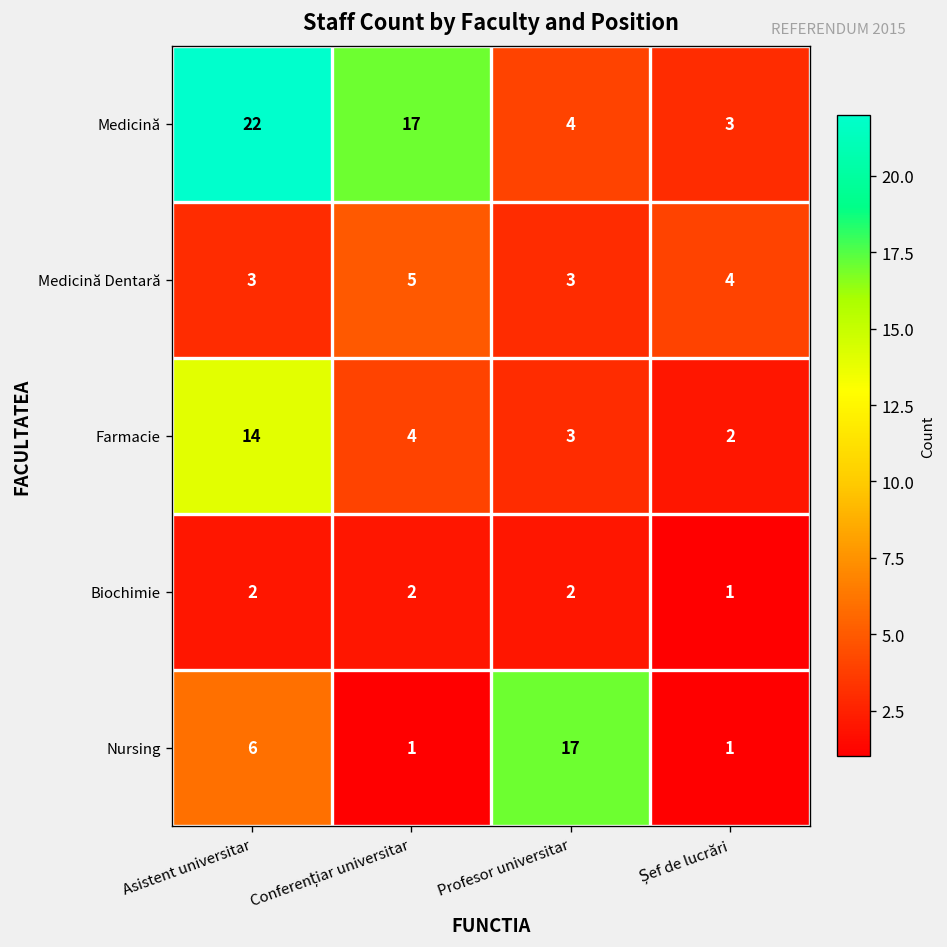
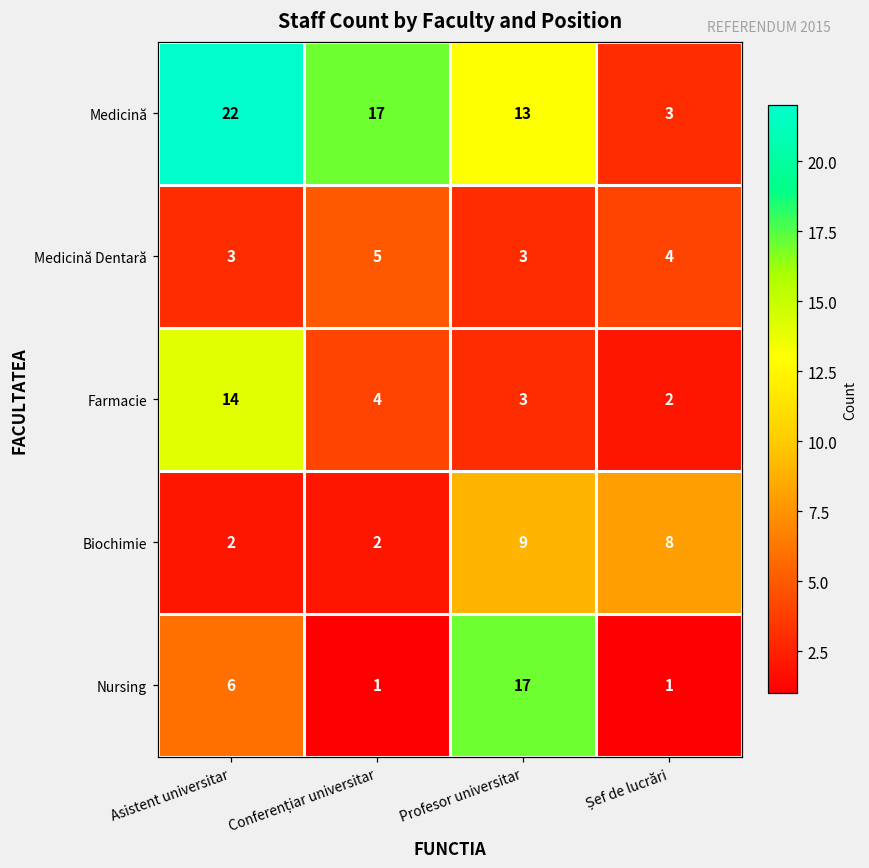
  {
    "Medicină": {
      "Asistent universitar": 22,
      "Conferențiar universitar": 17,
-     "Profesor universitar": 4,
+     "Profesor universitar": 13,
      "Șef de lucrări": 3
    },
    "Medicină Dentară": {
      "Asistent universitar": 3,
      "Conferențiar universitar": 5,
      "Profesor universitar": 3,
      "Șef de lucrări": 4
    },
    "Farmacie": {
      "Asistent universitar": 14,
      "Conferențiar universitar": 4,
      "Profesor universitar": 3,
      "Șef de lucrări": 2
    },
    "Biochimie": {
      "Asistent universitar": 2,
      "Conferențiar universitar": 2,
-     "Profesor universitar": 2,
-     "Șef de lucrări": 1
+     "Profesor universitar": 9,
+     "Șef de lucrări": 8
    },
    "Nursing": {
      "Asistent universitar": 6,
      "Conferențiar universitar": 1,
      "Profesor universitar": 17,
      "Șef de lucrări": 1
    }
  }
